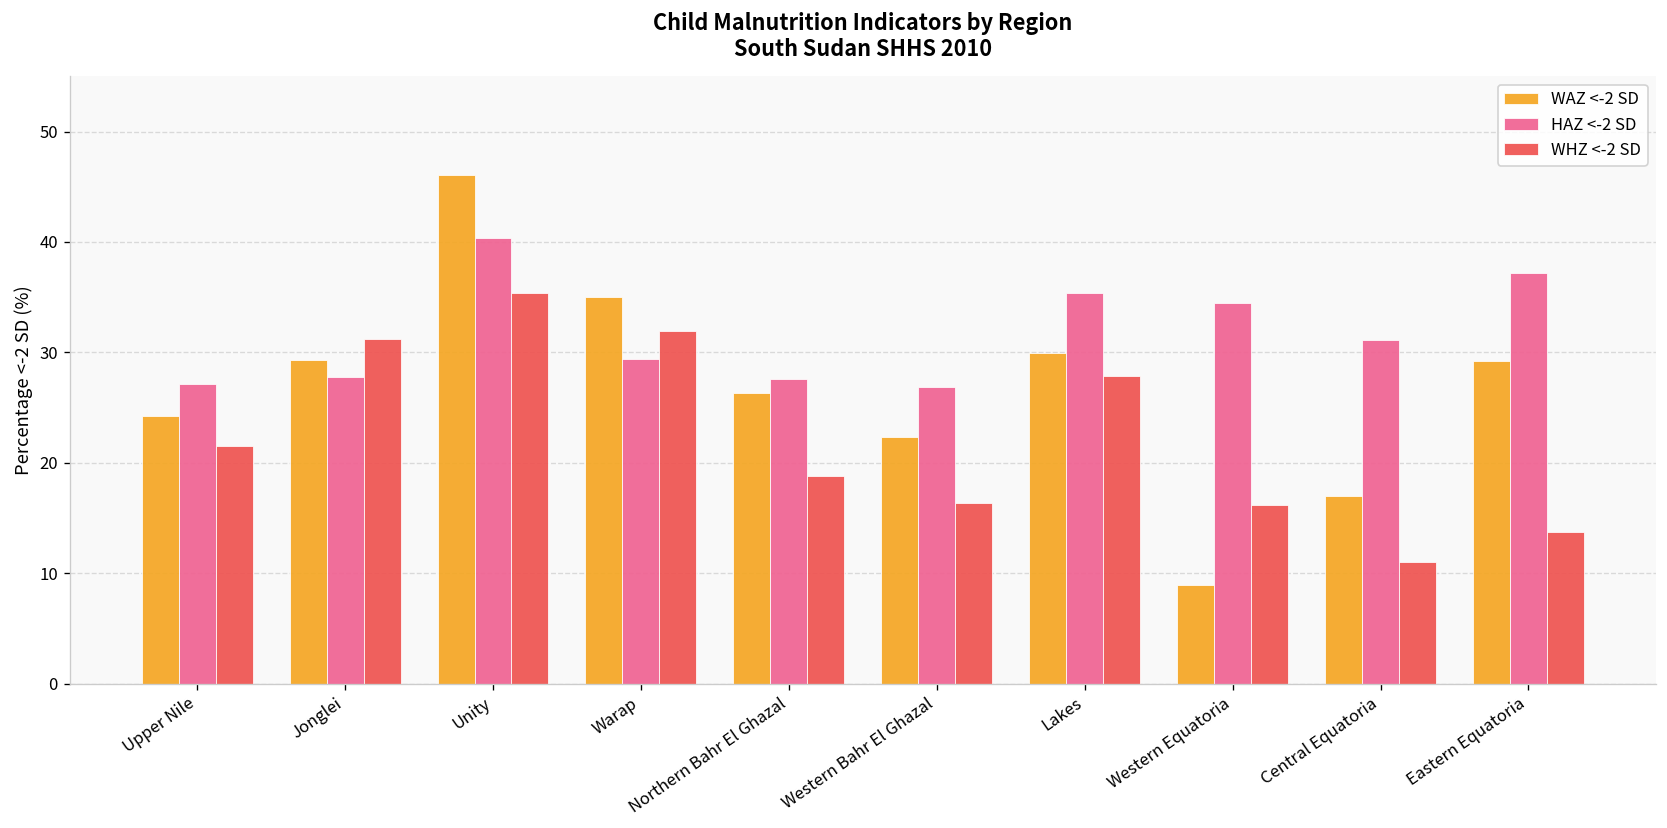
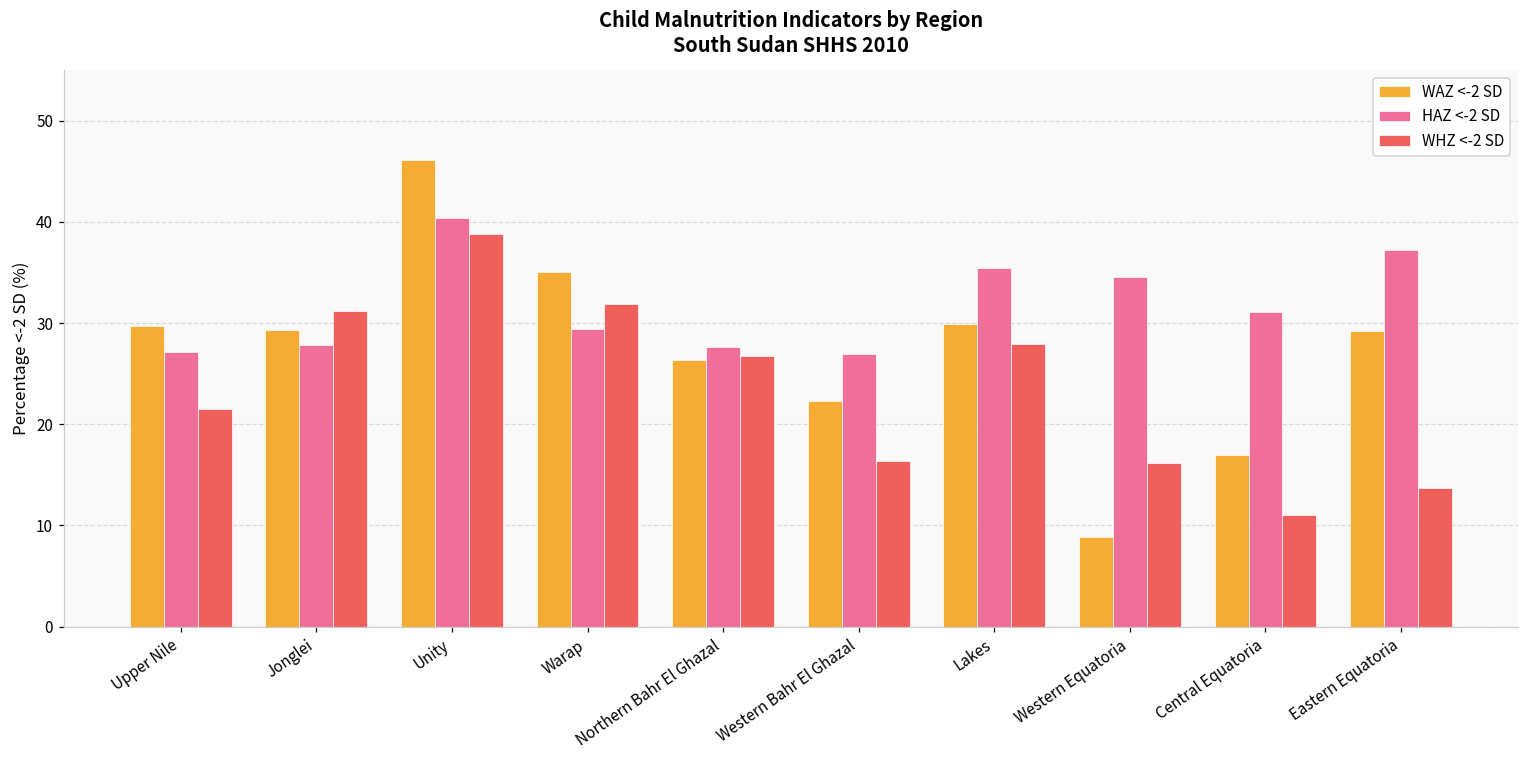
  {
    "WAZ <-2 SD": {
-     "Upper Nile": 24,
+     "Upper Nile": 30,
      "Jonglei": 29,
      "Unity": 46,
      "Warap": 35,
      "Northern Bahr El Ghazal": 26,
      "Western Bahr El Ghazal": 22,
      "Lakes": 30,
      "Western Equatoria": 9,
      "Central Equatoria": 17,
      "Eastern Equatoria": 29
    },
    "HAZ <-2 SD": {
      "Upper Nile": 27,
      "Jonglei": 28,
      "Unity": 40,
      "Warap": 29,
      "Northern Bahr El Ghazal": 28,
      "Western Bahr El Ghazal": 27,
      "Lakes": 35,
      "Western Equatoria": 35,
      "Central Equatoria": 31,
      "Eastern Equatoria": 37
    },
    "WHZ <-2 SD": {
      "Upper Nile": 22,
      "Jonglei": 31,
-     "Unity": 35,
+     "Unity": 39,
      "Warap": 32,
-     "Northern Bahr El Ghazal": 19,
+     "Northern Bahr El Ghazal": 27,
      "Western Bahr El Ghazal": 16,
      "Lakes": 28,
      "Western Equatoria": 16,
      "Central Equatoria": 11,
      "Eastern Equatoria": 14
    }
  }
